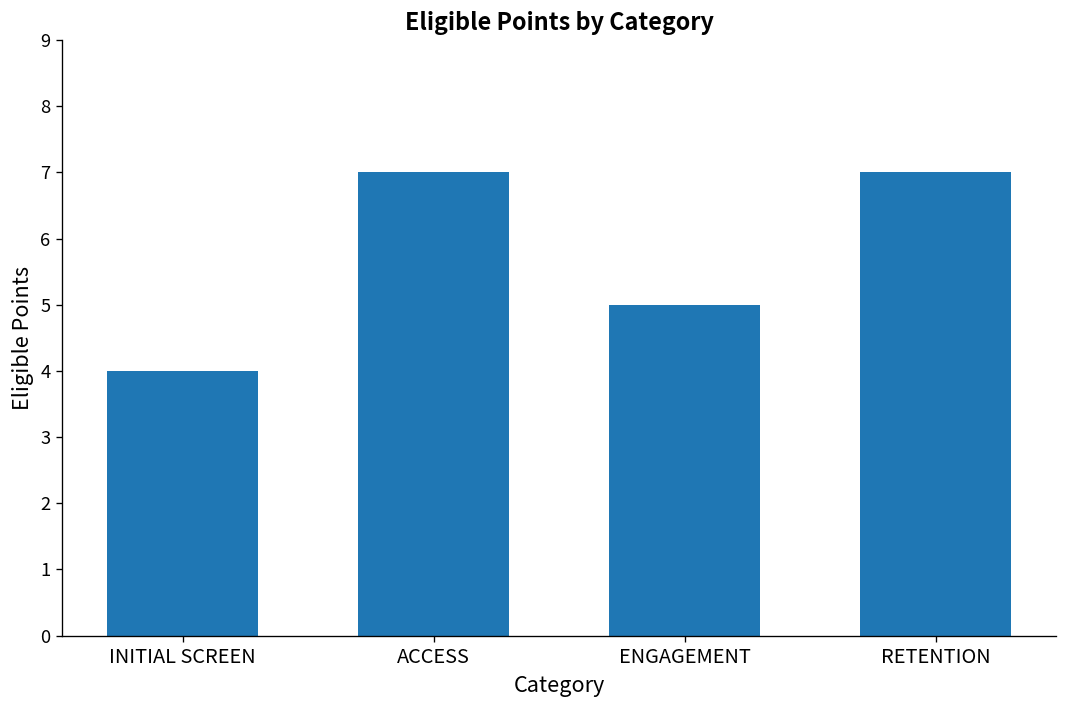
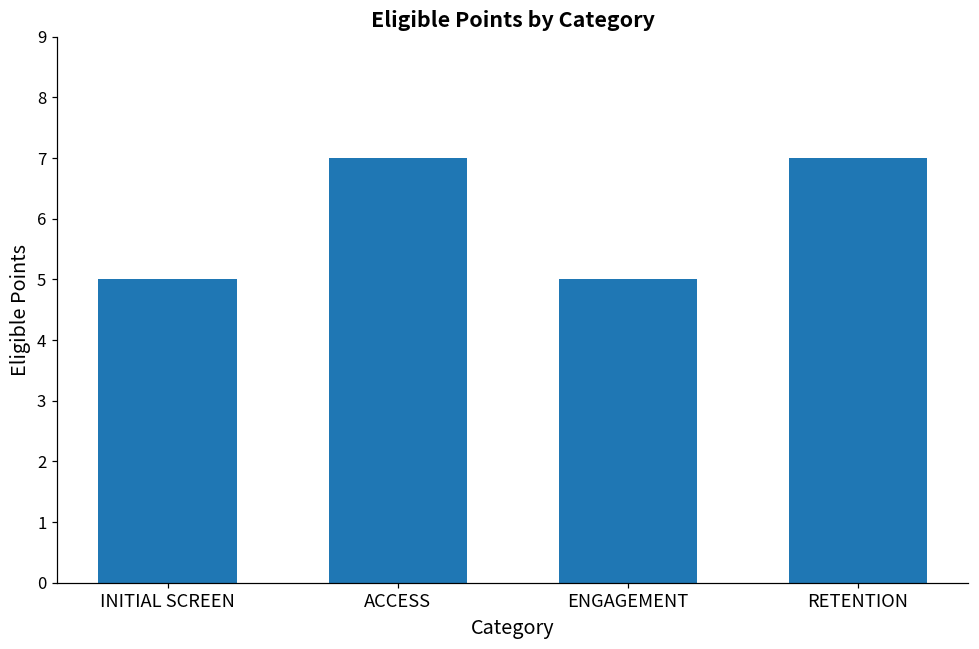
  {
-   "INITIAL SCREEN": 4,
+   "INITIAL SCREEN": 5,
    "ACCESS": 7,
    "ENGAGEMENT": 5,
    "RETENTION": 7
  }
